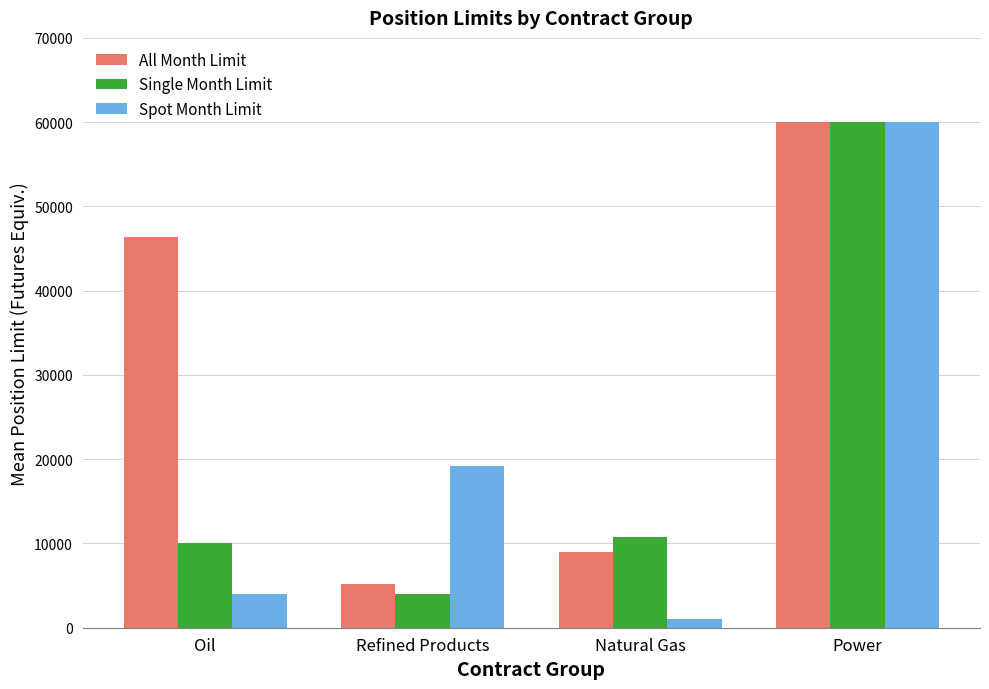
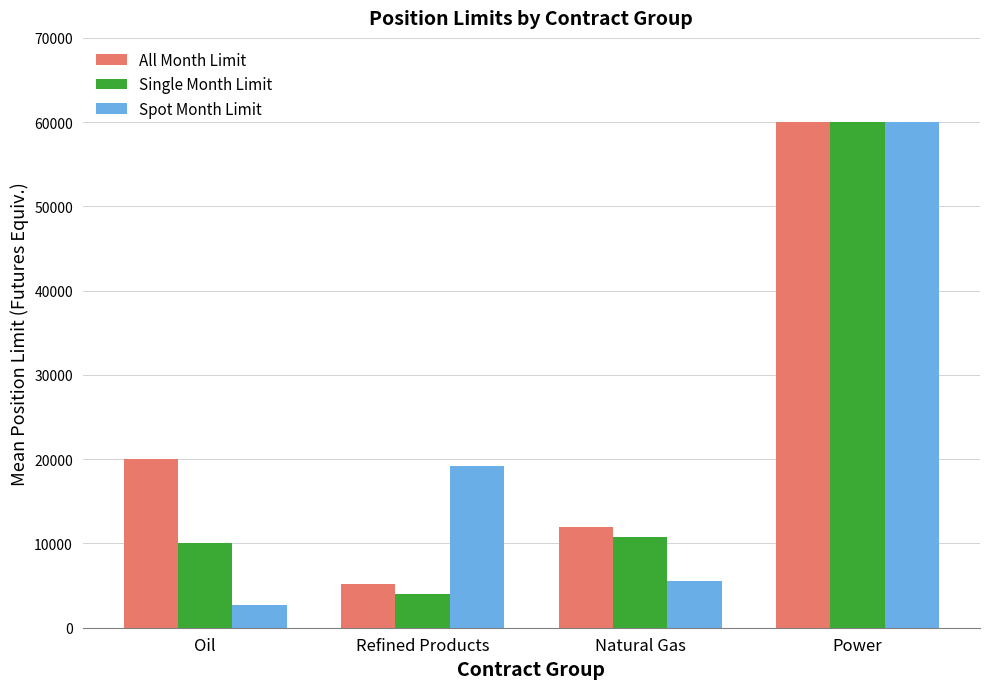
  {
    "All Month Limit": {
-     "Oil": 46000,
+     "Oil": 20000,
      "Refined Products": 5000,
-     "Natural Gas": 9000,
+     "Natural Gas": 12000,
      "Power": 60000
    },
    "Single Month Limit": {
      "Oil": 10000,
      "Refined Products": 4000,
      "Natural Gas": 11000,
      "Power": 60000
    },
    "Spot Month Limit": {
-     "Oil": 4000,
+     "Oil": 3000,
      "Refined Products": 19000,
-     "Natural Gas": 1000,
+     "Natural Gas": 6000,
      "Power": 60000
    }
  }
